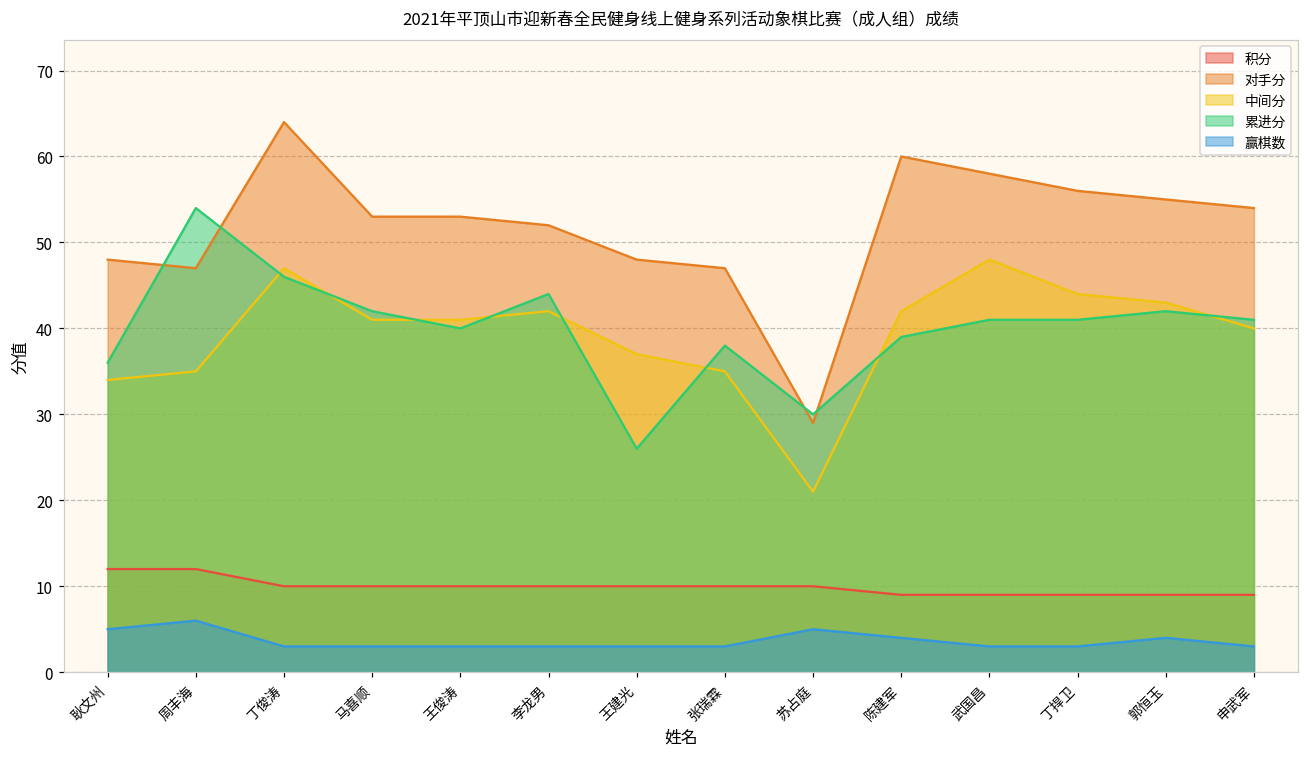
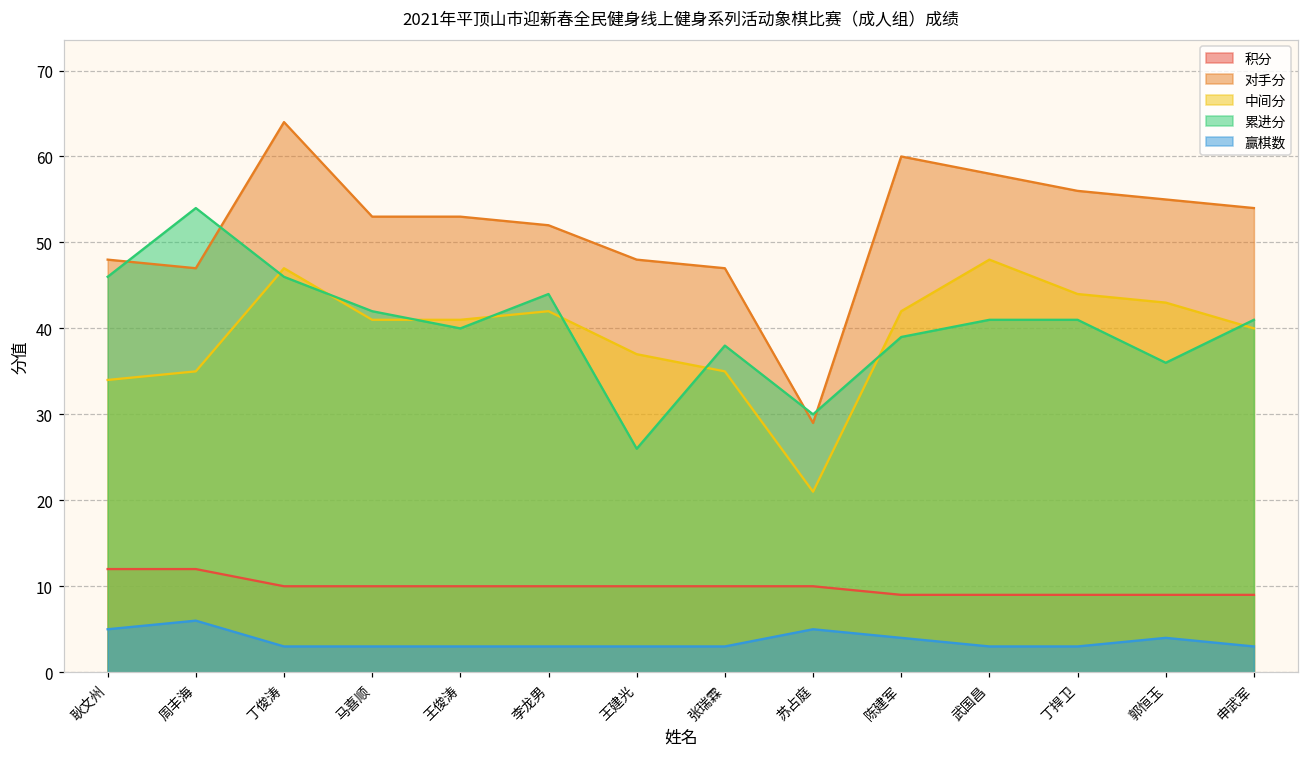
  {
    "累进分": {
-     "耿文州": 36,
+     "耿文州": 46,
      "周丰海": 54,
      "丁俊涛": 46,
      "马喜顺": 42,
      "王俊涛": 40,
      "李龙男": 44,
      "王建光": 26,
      "张瑞霖": 38,
      "苏占庭": 30,
      "陈建军": 39,
      "武国昌": 41,
      "丁捍卫": 41,
-     "郭恒玉": 42,
+     "郭恒玉": 36,
      "申武军": 41
    },
    "赢棋数": {
      "耿文州": 5,
      "周丰海": 6,
      "丁俊涛": 3,
      "马喜顺": 3,
      "王俊涛": 3,
      "李龙男": 3,
      "王建光": 3,
      "张瑞霖": 3,
      "苏占庭": 5,
      "陈建军": 4,
      "武国昌": 3,
      "丁捍卫": 3,
      "郭恒玉": 4,
      "申武军": 3
    }
  }
